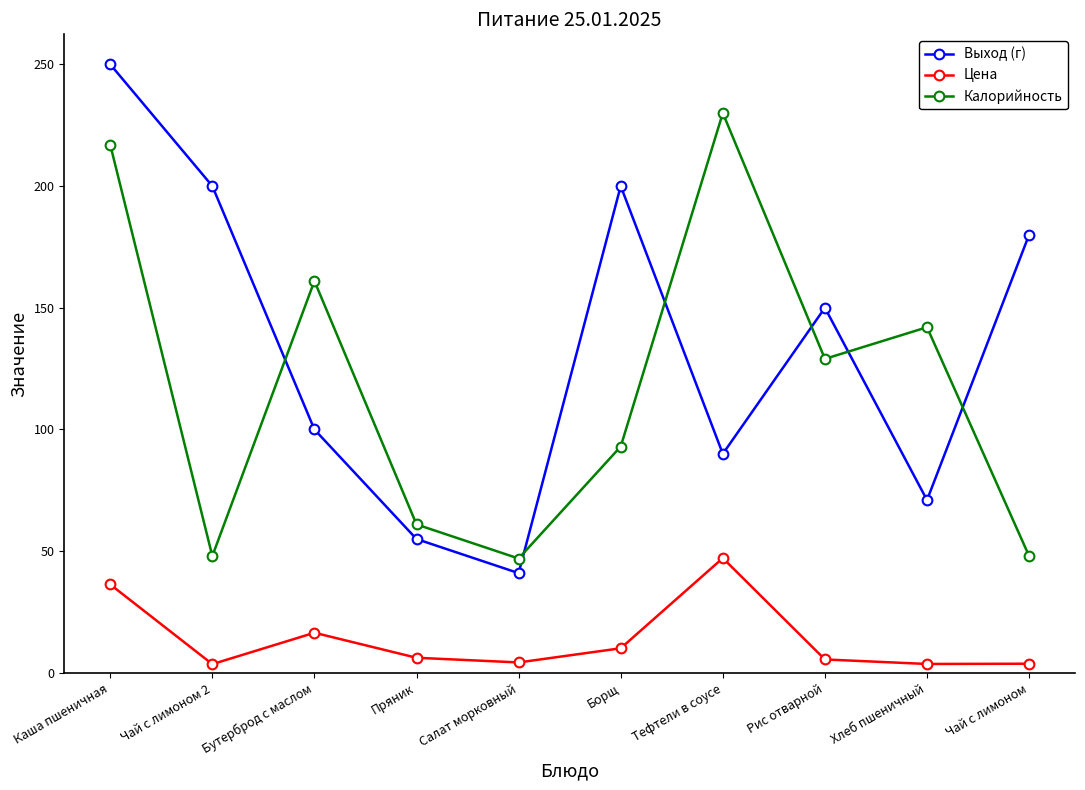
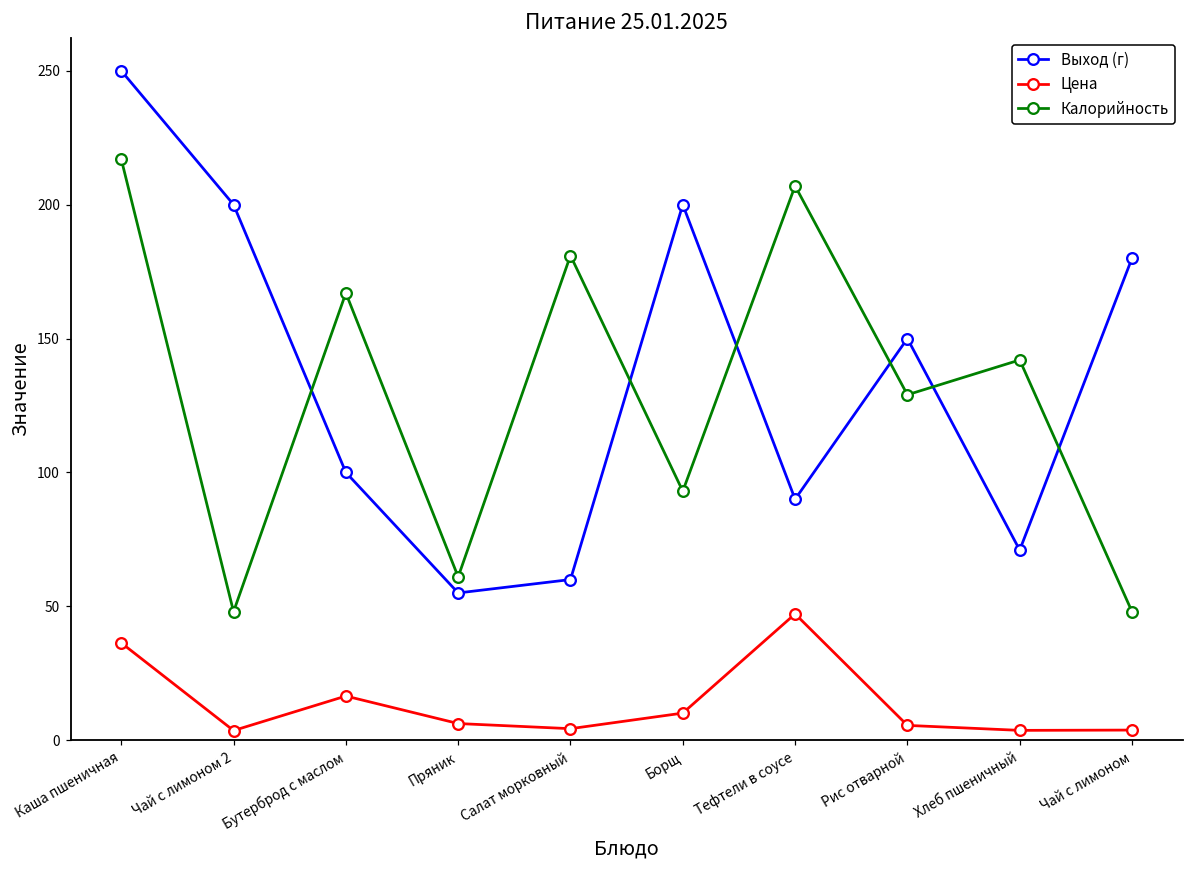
  {
    "Выход (г)": {
      "Каша пшеничная": 250,
      "Чай с лимоном 2": 200,
      "Бутерброд с маслом": 100,
      "Пряник": 55,
-     "Салат морковный": 41,
+     "Салат морковный": 60,
      "Борщ": 200,
      "Тефтели в соусе": 90,
      "Рис отварной": 150,
      "Хлеб пшеничный": 71,
      "Чай с лимоном": 180
    },
    "Цена": {
      "Каша пшеничная": 36,
      "Чай с лимоном 2": 4,
      "Бутерброд с маслом": 17,
      "Пряник": 6,
      "Салат морковный": 4,
      "Борщ": 10,
      "Тефтели в соусе": 47,
      "Рис отварной": 6,
      "Хлеб пшеничный": 4,
      "Чай с лимоном": 4
    },
    "Калорийность": {
      "Каша пшеничная": 217,
      "Чай с лимоном 2": 48,
-     "Бутерброд с маслом": 161,
+     "Бутерброд с маслом": 167,
      "Пряник": 61,
-     "Салат морковный": 47,
+     "Салат морковный": 181,
      "Борщ": 93,
-     "Тефтели в соусе": 230,
+     "Тефтели в соусе": 207,
      "Рис отварной": 129,
      "Хлеб пшеничный": 142,
      "Чай с лимоном": 48
    }
  }
